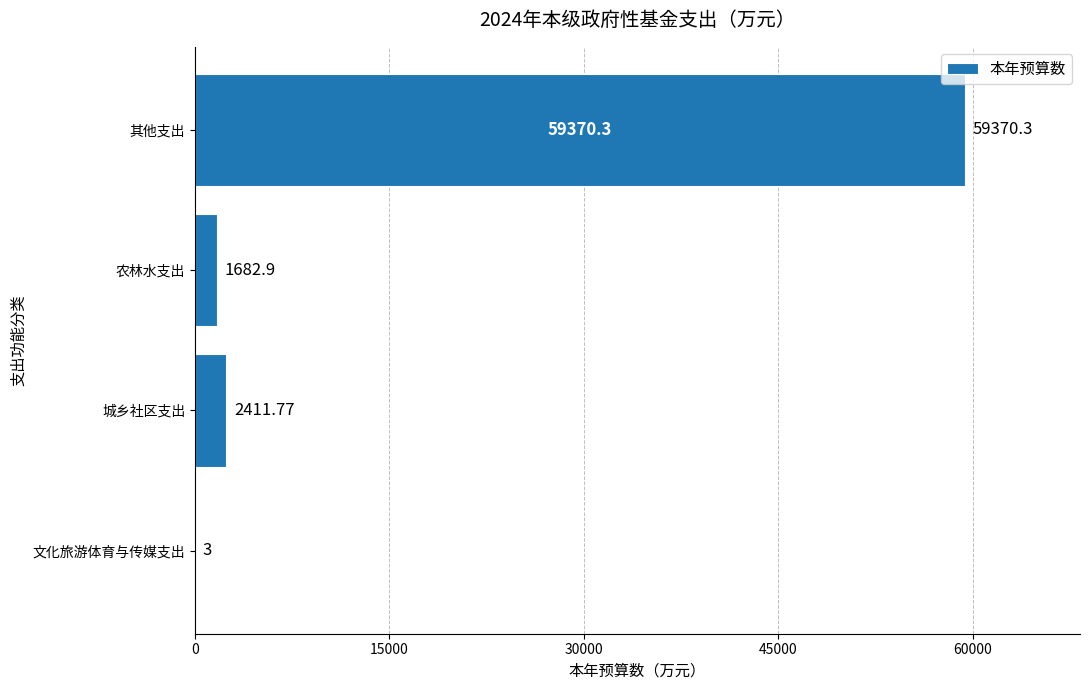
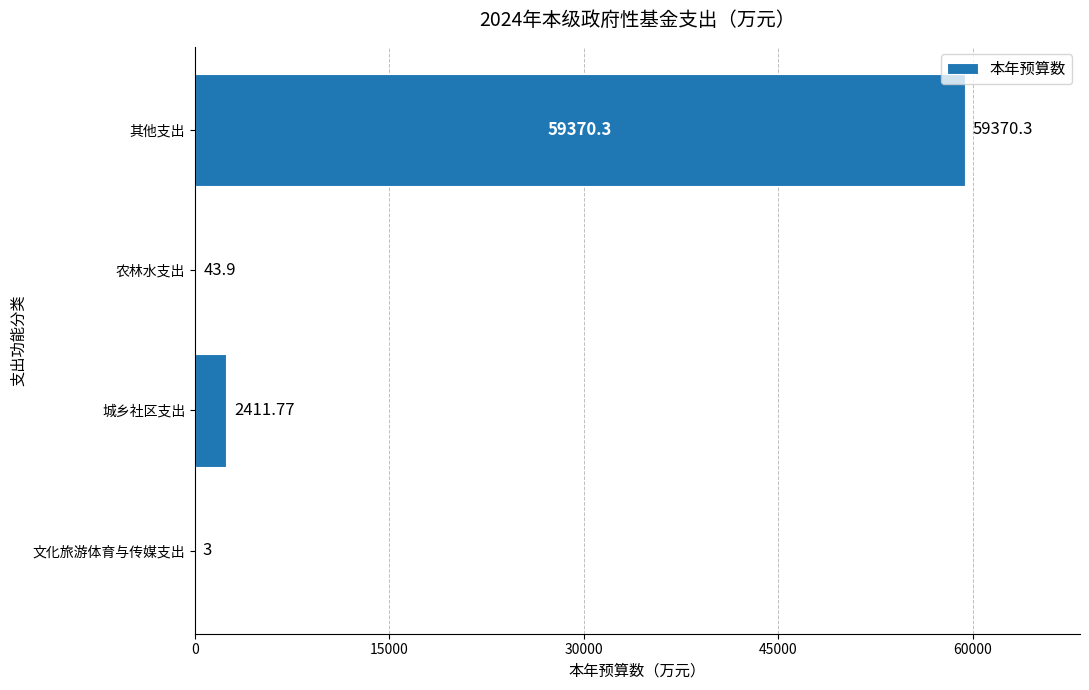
  {
    "其他支出": 59370.3,
-   "农林水支出": 1682.9,
+   "农林水支出": 43.9,
    "城乡社区支出": 2411.77,
    "文化旅游体育与传媒支出": 3
  }
